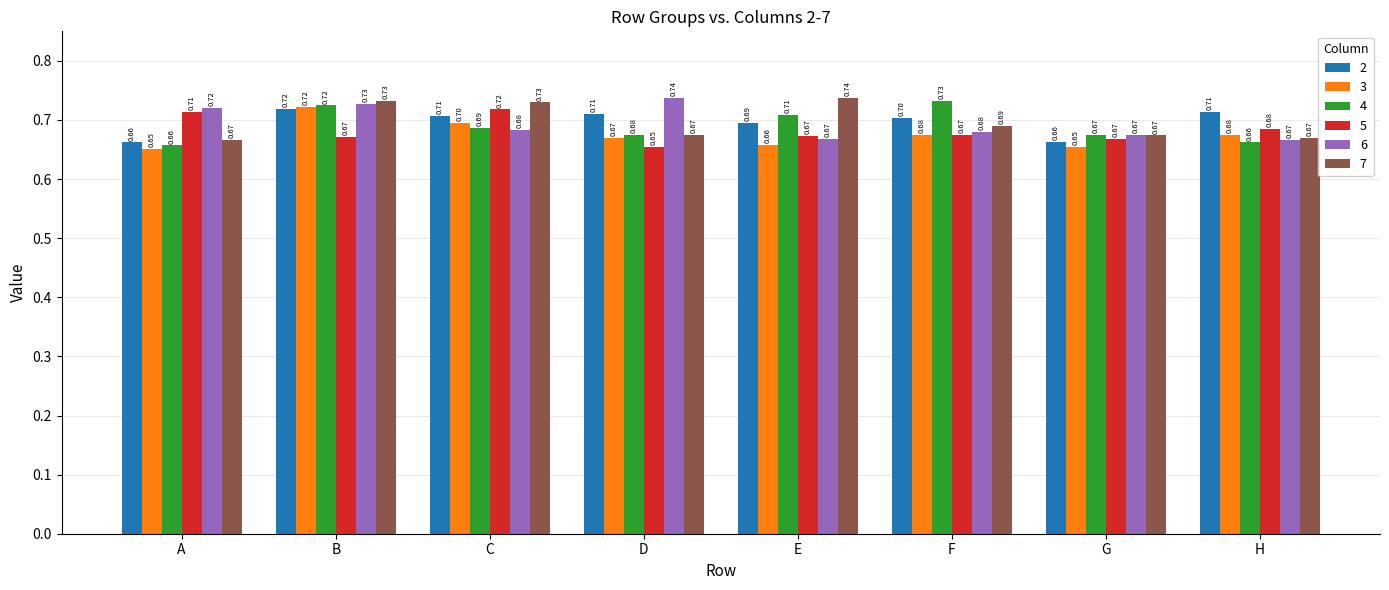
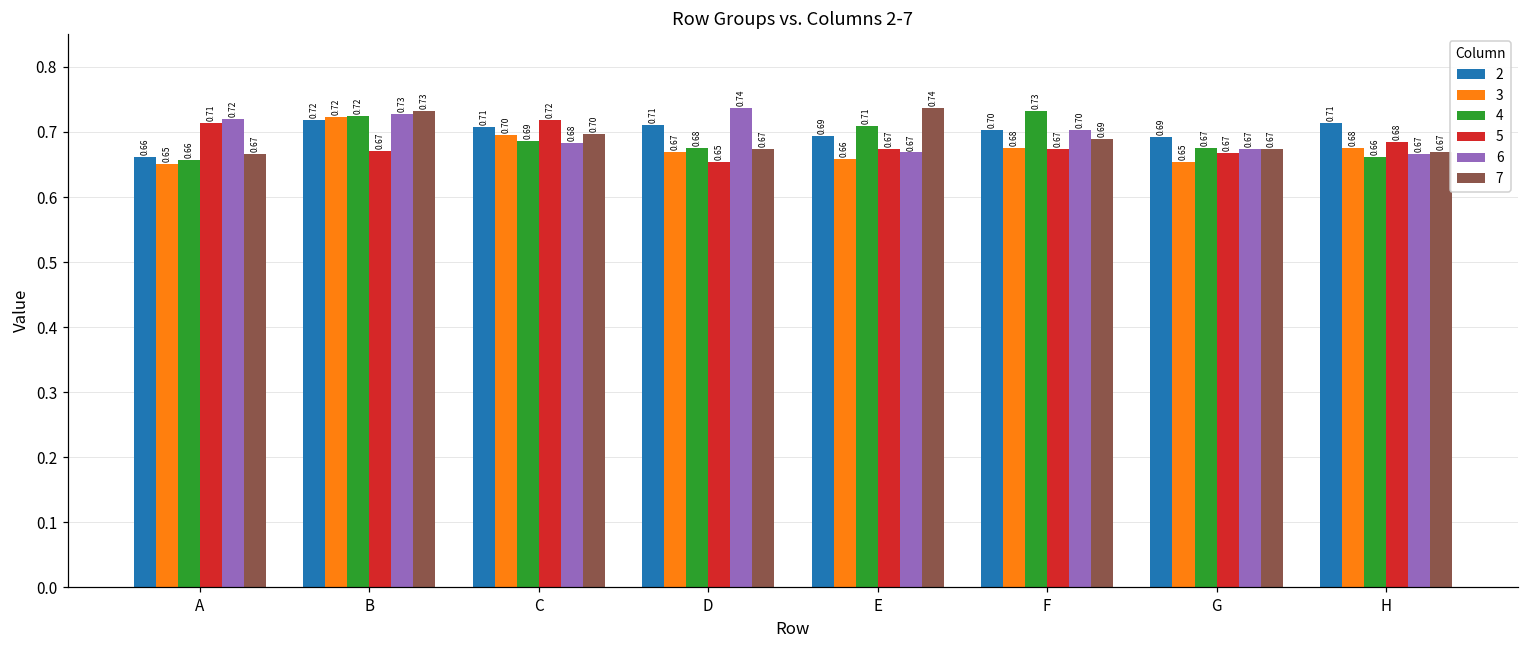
  {
    "2": {
      "A": 0.66,
      "B": 0.72,
      "C": 0.71,
      "D": 0.71,
      "E": 0.69,
      "F": 0.70,
-     "G": 0.66,
+     "G": 0.69,
      "H": 0.71
    },
    "3": {
      "A": 0.65,
      "B": 0.72,
      "C": 0.70,
      "D": 0.67,
      "E": 0.66,
      "F": 0.68,
      "G": 0.65,
      "H": 0.68
    },
    "4": {
      "A": 0.66,
      "B": 0.72,
      "C": 0.69,
      "D": 0.68,
      "E": 0.71,
      "F": 0.73,
      "G": 0.67,
      "H": 0.66
    },
    "5": {
      "A": 0.71,
      "B": 0.67,
      "C": 0.72,
      "D": 0.65,
      "E": 0.67,
      "F": 0.67,
      "G": 0.67,
      "H": 0.68
    },
    "6": {
      "A": 0.72,
      "B": 0.73,
      "C": 0.68,
      "D": 0.74,
      "E": 0.67,
-     "F": 0.68,
+     "F": 0.70,
      "G": 0.67,
      "H": 0.67
    },
    "7": {
      "A": 0.67,
      "B": 0.73,
-     "C": 0.73,
+     "C": 0.70,
      "D": 0.67,
      "E": 0.74,
      "F": 0.69,
      "G": 0.67,
      "H": 0.67
    }
  }
